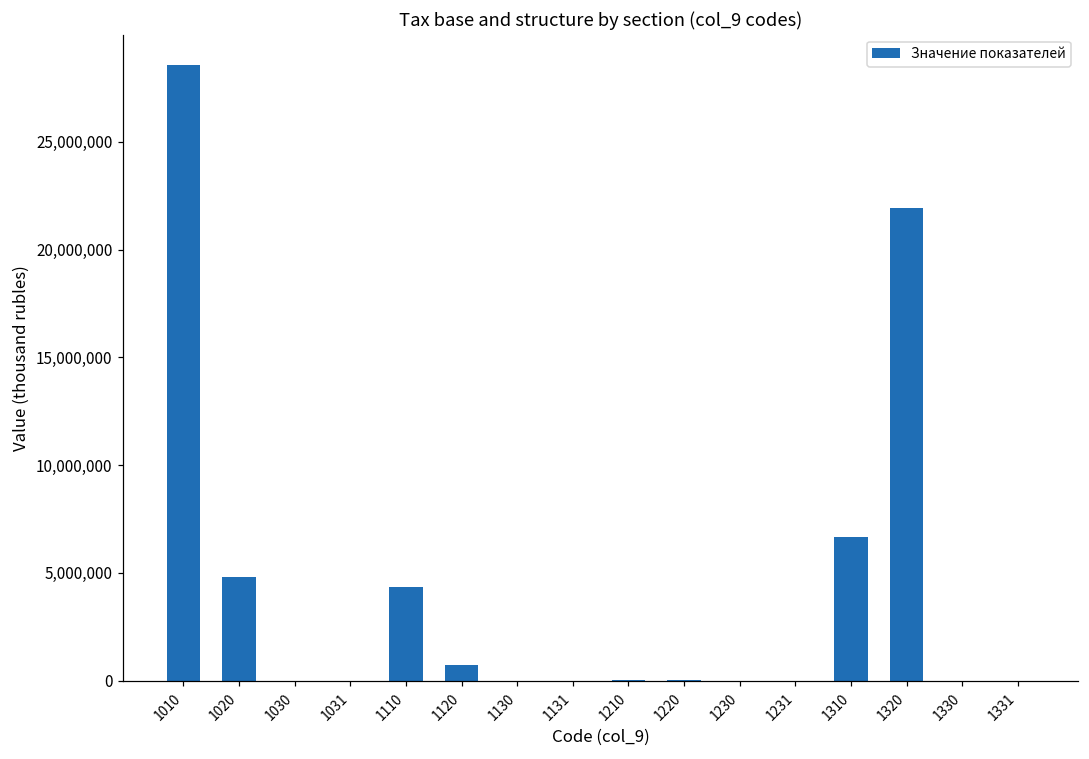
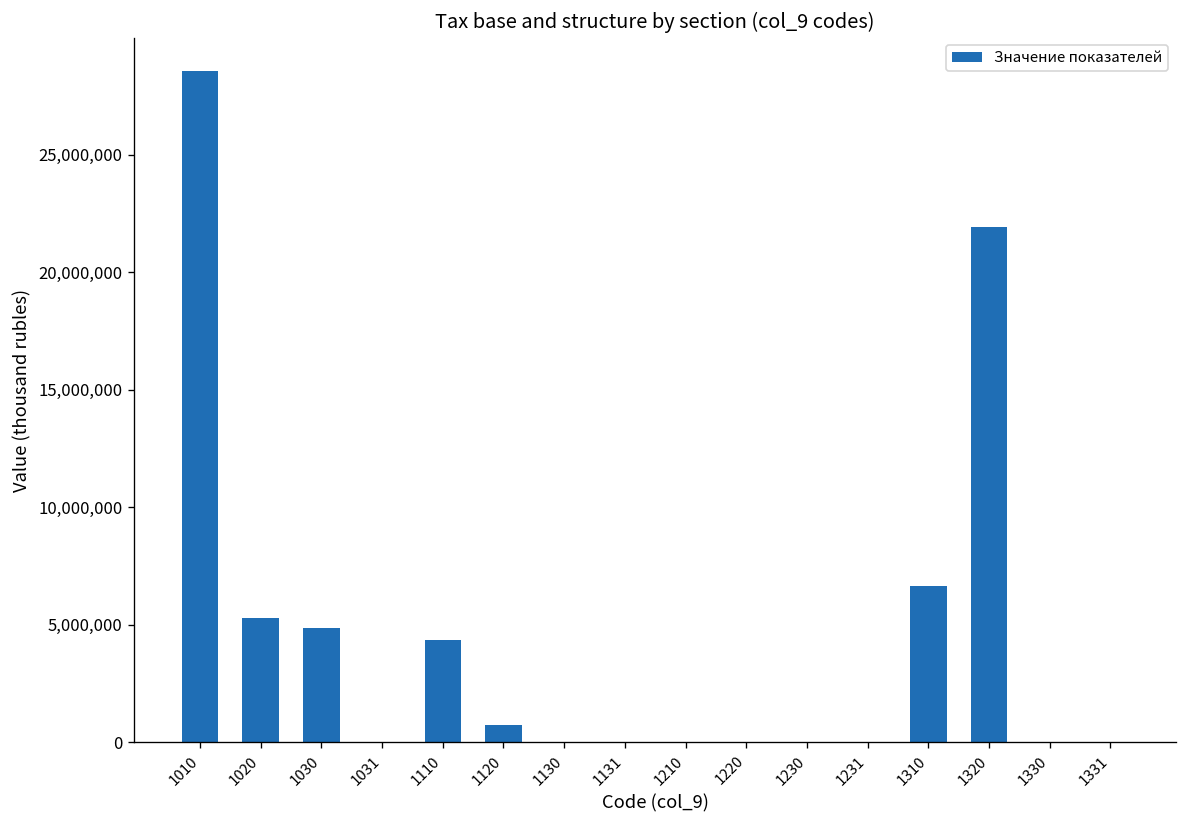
  {
    "1010": "28,500,000",
-   "1020": "4,800,000",
-   "1030": "0",
+   "1020": "5,300,000",
+   "1030": "4,900,000",
    "1031": "0",
    "1110": "4,400,000",
    "1120": "700,000",
    "1131": "0",
    "1230": "0",
    "1231": "0",
    "1310": "6,700,000",
    "1320": "21,900,000",
    "1331": "0"
  }
